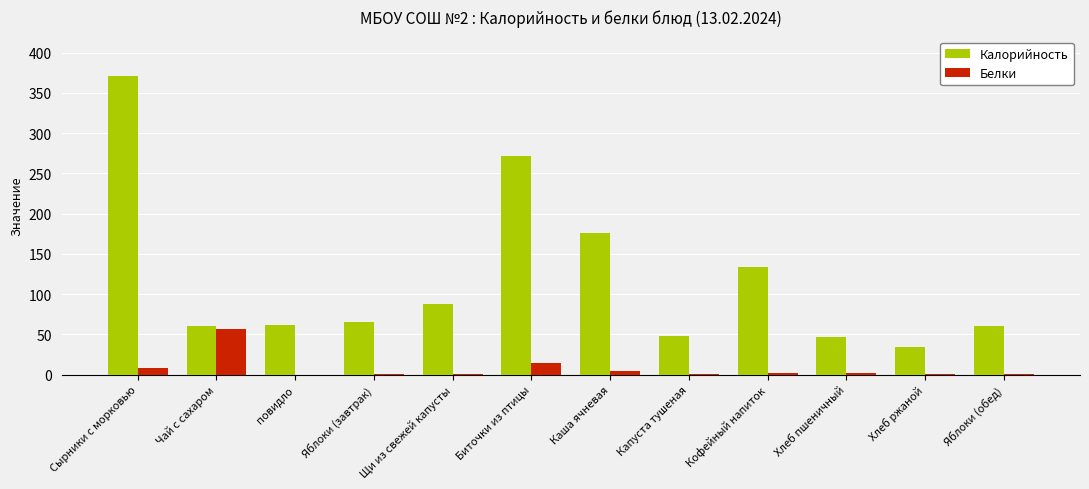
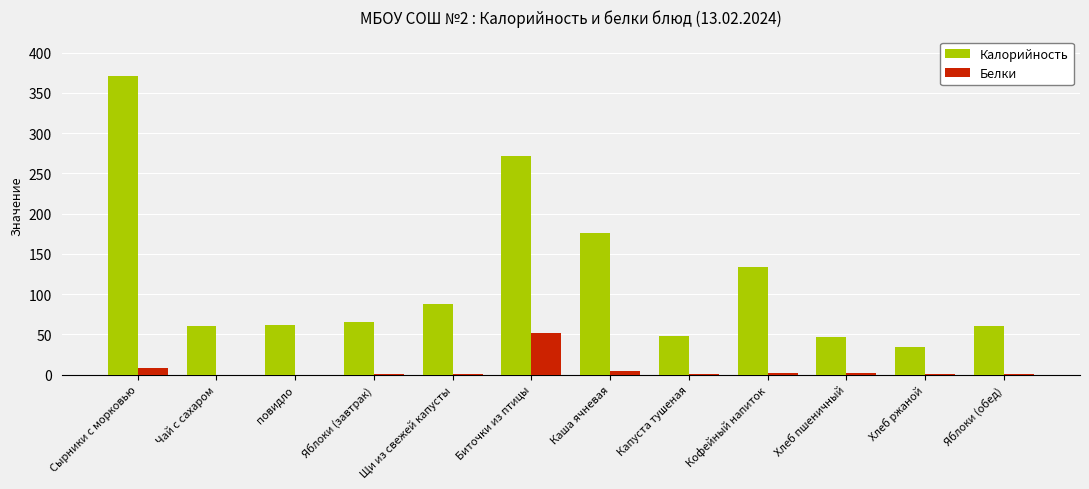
  {
    "Калорийность": {
      "Сырники с морковью": 370,
      "Чай с сахаром": 60,
      "повидло": 60,
      "Яблоки (завтрак)": 70,
      "Щи из свежей капусты": 90,
      "Биточки из птицы": 270,
      "Каша ячневая": 180,
      "Капуста тушеная": 50,
      "Кофейный напиток": 130,
      "Хлеб пшеничный": 50,
      "Хлеб ржаной": 30,
      "Яблоки (обед)": 60
    },
    "Белки": {
      "Сырники с морковью": 10,
-     "Чай с сахаром": 60,
-     "Биточки из птицы": 10,
+     "Чай с сахаром": 0,
+     "Биточки из птицы": 50,
      "Каша ячневая": 0
    }
  }
